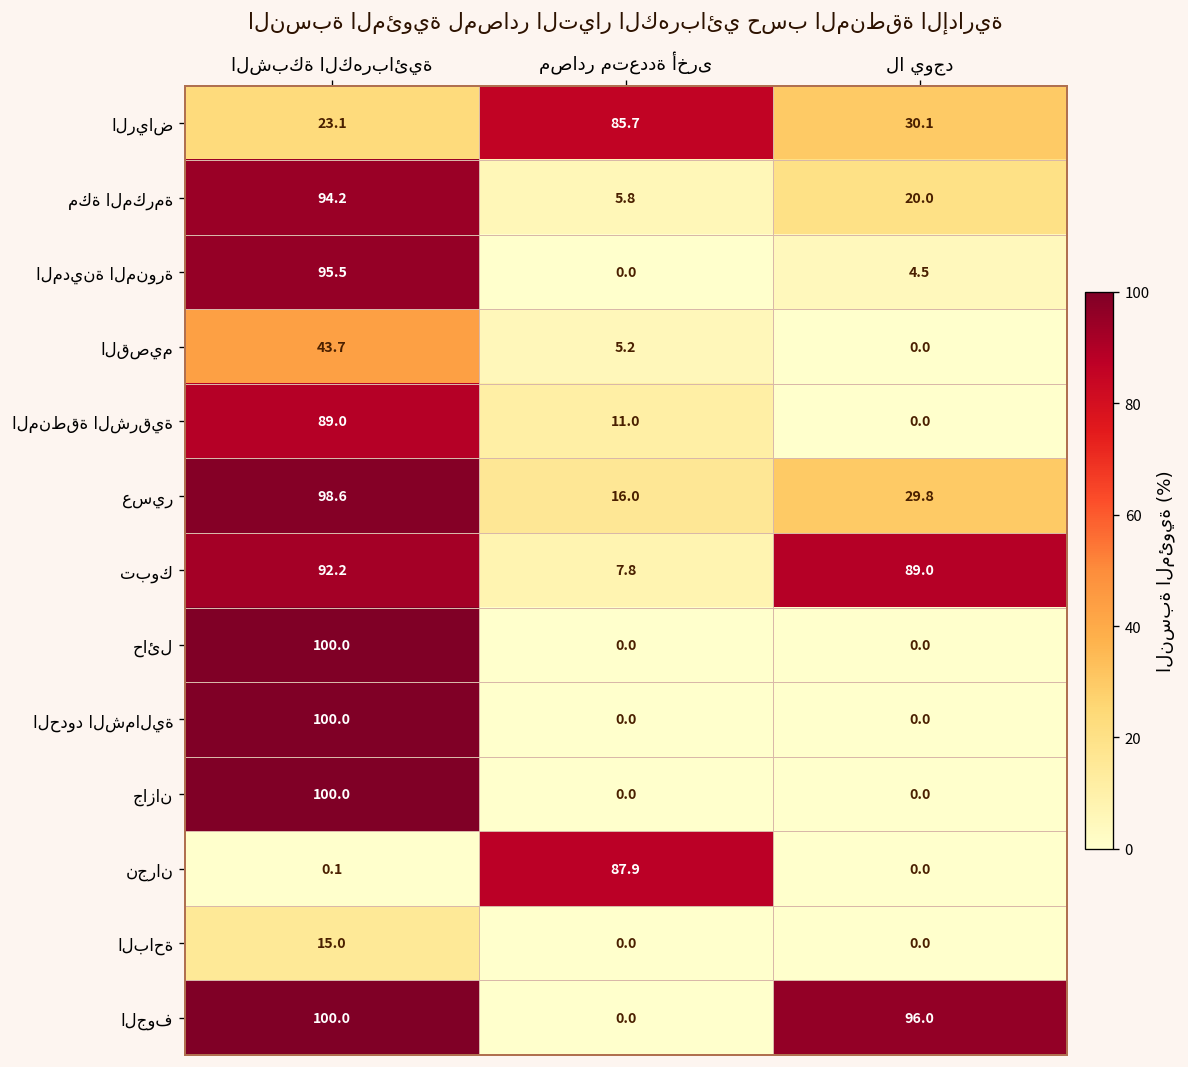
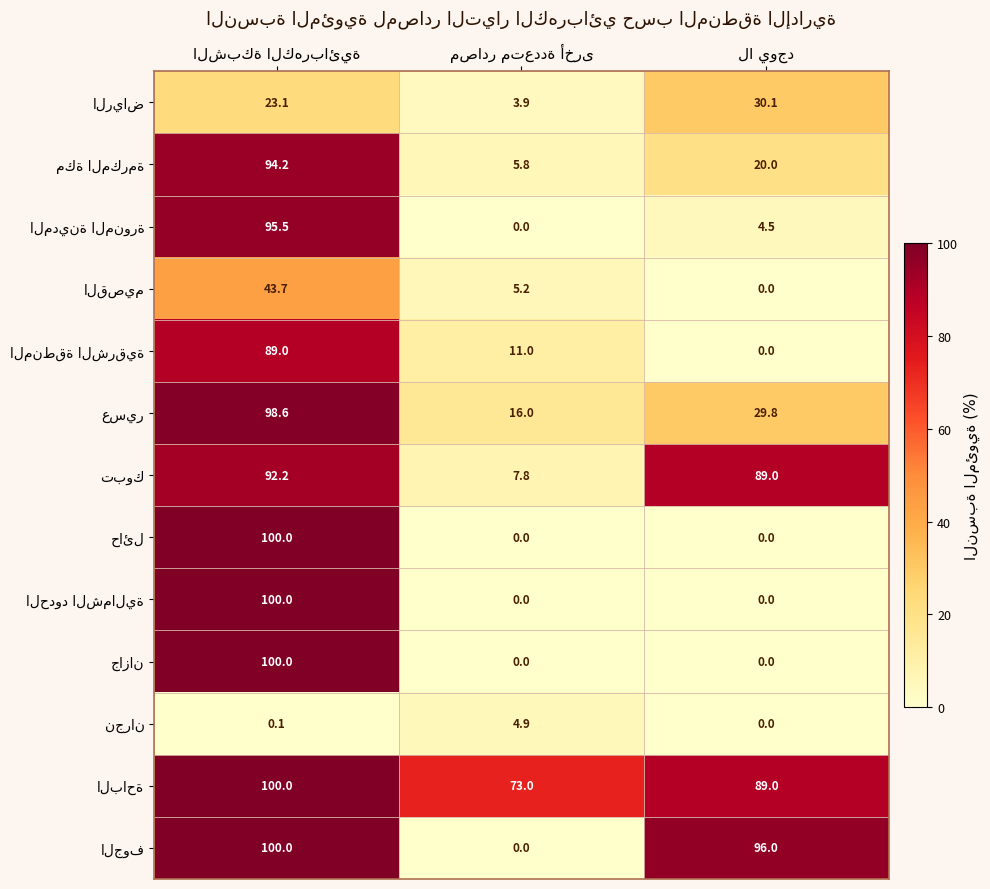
  {
    "الرياض": {
      "الشبكة الكهربائية": 23.1,
-     "مصادر متعددة أخرى": 85.7,
+     "مصادر متعددة أخرى": 3.9,
      "لا يوجد": 30.1
    },
    "مكة المكرمة": {
      "الشبكة الكهربائية": 94.2,
      "مصادر متعددة أخرى": 5.8,
      "لا يوجد": 20.0
    },
    "المدينة المنورة": {
      "الشبكة الكهربائية": 95.5,
      "مصادر متعددة أخرى": 0.0,
      "لا يوجد": 4.5
    },
    "القصيم": {
      "الشبكة الكهربائية": 43.7,
      "مصادر متعددة أخرى": 5.2,
      "لا يوجد": 0.0
    },
    "المنطقة الشرقية": {
      "الشبكة الكهربائية": 89.0,
      "مصادر متعددة أخرى": 11.0,
      "لا يوجد": 0.0
    },
    "عسير": {
      "الشبكة الكهربائية": 98.6,
      "مصادر متعددة أخرى": 16.0,
      "لا يوجد": 29.8
    },
    "تبوك": {
      "الشبكة الكهربائية": 92.2,
      "مصادر متعددة أخرى": 7.8,
      "لا يوجد": 89.0
    },
    "حائل": {
      "الشبكة الكهربائية": 100.0,
      "مصادر متعددة أخرى": 0.0,
      "لا يوجد": 0.0
    },
    "الحدود الشمالية": {
      "الشبكة الكهربائية": 100.0,
      "مصادر متعددة أخرى": 0.0,
      "لا يوجد": 0.0
    },
    "جازان": {
      "الشبكة الكهربائية": 100.0,
      "مصادر متعددة أخرى": 0.0,
      "لا يوجد": 0.0
    },
    "نجران": {
      "الشبكة الكهربائية": 0.1,
-     "مصادر متعددة أخرى": 87.9,
+     "مصادر متعددة أخرى": 4.9,
      "لا يوجد": 0.0
    },
    "الباحة": {
-     "الشبكة الكهربائية": 15.0,
-     "مصادر متعددة أخرى": 0.0,
-     "لا يوجد": 0.0
+     "الشبكة الكهربائية": 100.0,
+     "مصادر متعددة أخرى": 73.0,
+     "لا يوجد": 89.0
    },
    "الجوف": {
      "الشبكة الكهربائية": 100.0,
      "مصادر متعددة أخرى": 0.0,
      "لا يوجد": 96.0
    }
  }
